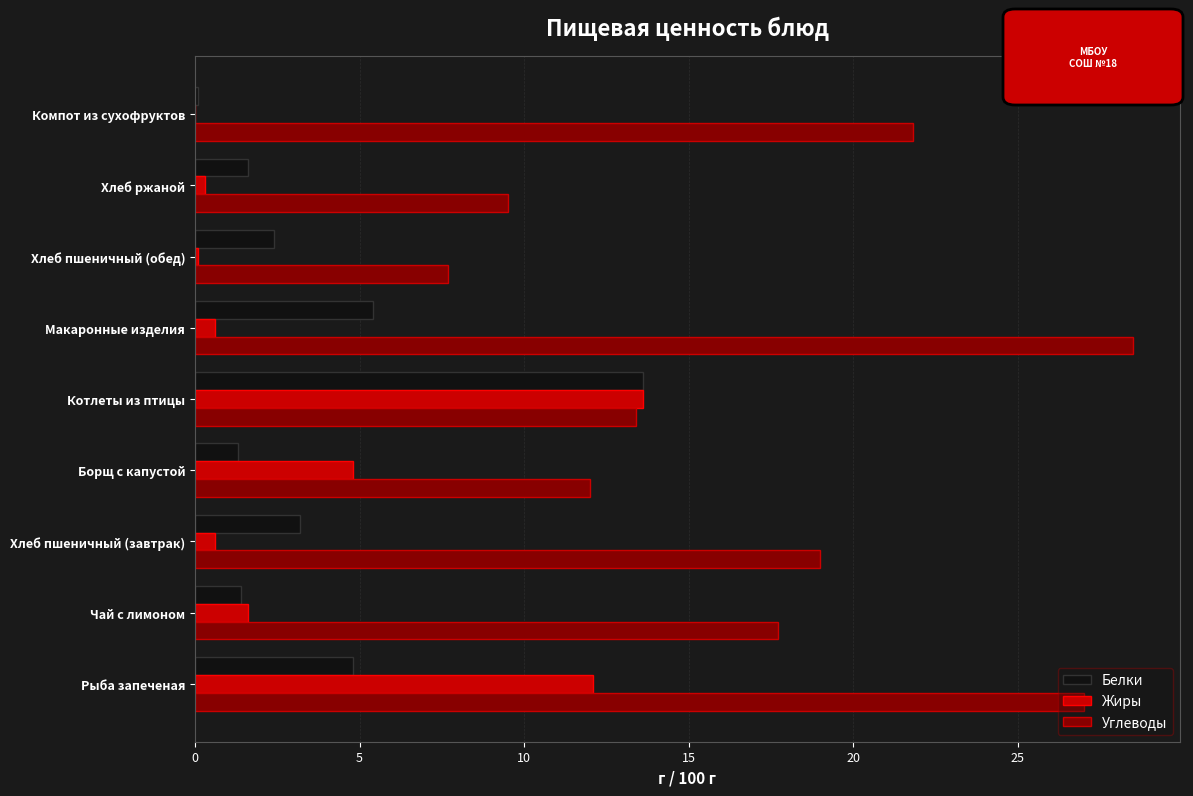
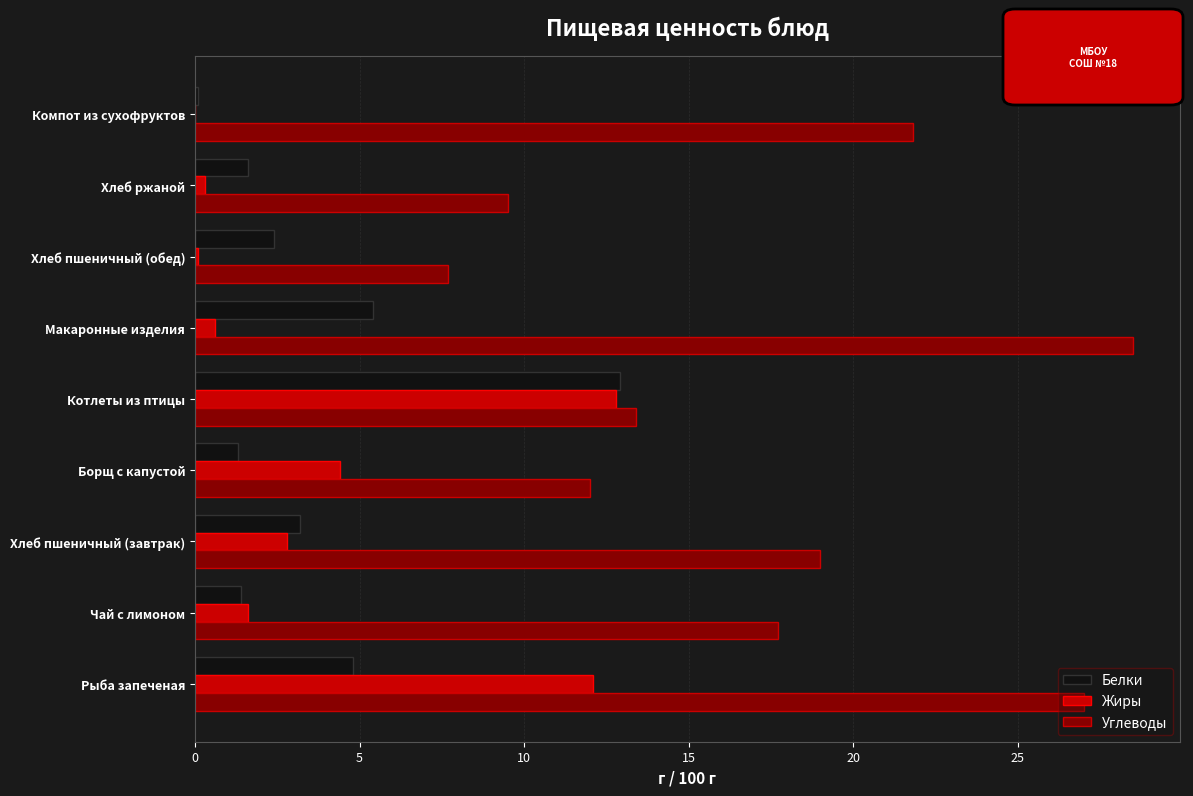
  {
    "Белки": {
      "Компот из сухофруктов": 0.1,
      "Хлеб ржаной": 1.6,
      "Хлеб пшеничный (обед)": 2.4,
      "Макаронные изделия": 5.4,
-     "Котлеты из птицы": 13.6,
+     "Котлеты из птицы": 12.9,
      "Борщ с капустой": 1.3,
      "Хлеб пшеничный (завтрак)": 3.2,
      "Чай с лимоном": 1.4,
      "Рыба запеченая": 4.8
    },
    "Жиры": {
      "Компот из сухофруктов": 0.0,
      "Хлеб ржаной": 0.3,
      "Хлеб пшеничный (обед)": 0.1,
      "Макаронные изделия": 0.6,
-     "Котлеты из птицы": 13.6,
-     "Борщ с капустой": 4.8,
-     "Хлеб пшеничный (завтрак)": 0.6,
+     "Котлеты из птицы": 12.8,
+     "Борщ с капустой": 4.4,
+     "Хлеб пшеничный (завтрак)": 2.8,
      "Чай с лимоном": 1.6,
      "Рыба запеченая": 12.1
    },
    "Углеводы": {
      "Компот из сухофруктов": 21.8,
      "Хлеб ржаной": 9.5,
      "Хлеб пшеничный (обед)": 7.7,
      "Макаронные изделия": 28.5,
      "Котлеты из птицы": 13.4,
      "Борщ с капустой": 12.0,
      "Хлеб пшеничный (завтрак)": 19.0,
      "Чай с лимоном": 17.7
    }
  }
